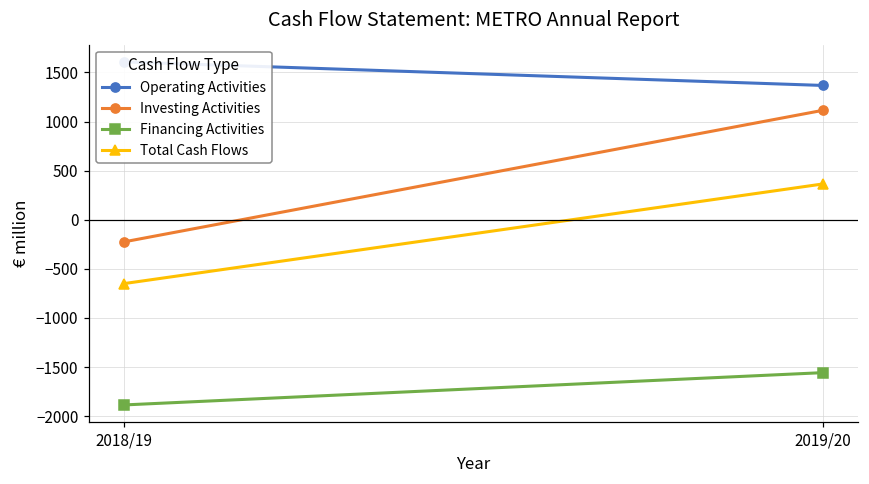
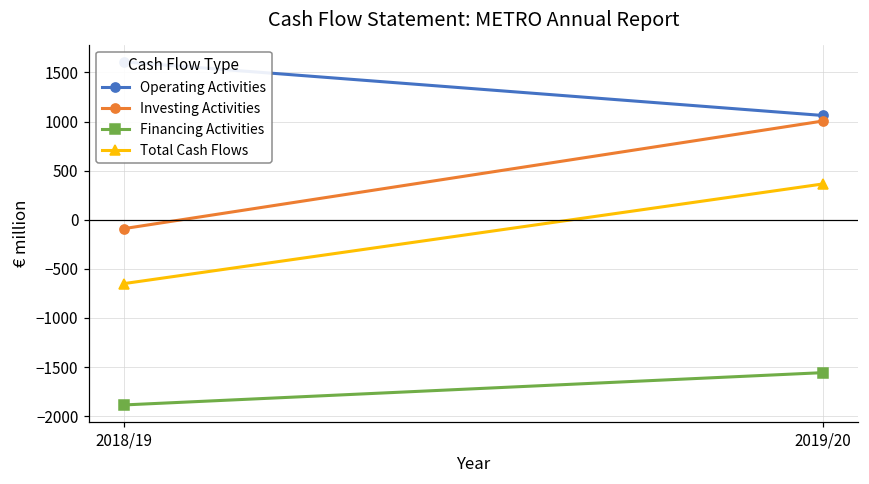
  {
    "Operating Activities": {
-     "2019/20": 1400
+     "2019/20": 1100
    },
    "Investing Activities": {
-     "2018/19": -200,
-     "2019/20": 1100
+     "2018/19": -100,
+     "2019/20": 1000
    },
    "Financing Activities": {
      "2018/19": -1900,
      "2019/20": -1600
    },
    "Total Cash Flows": {
      "2018/19": -700,
      "2019/20": 400
    }
  }
